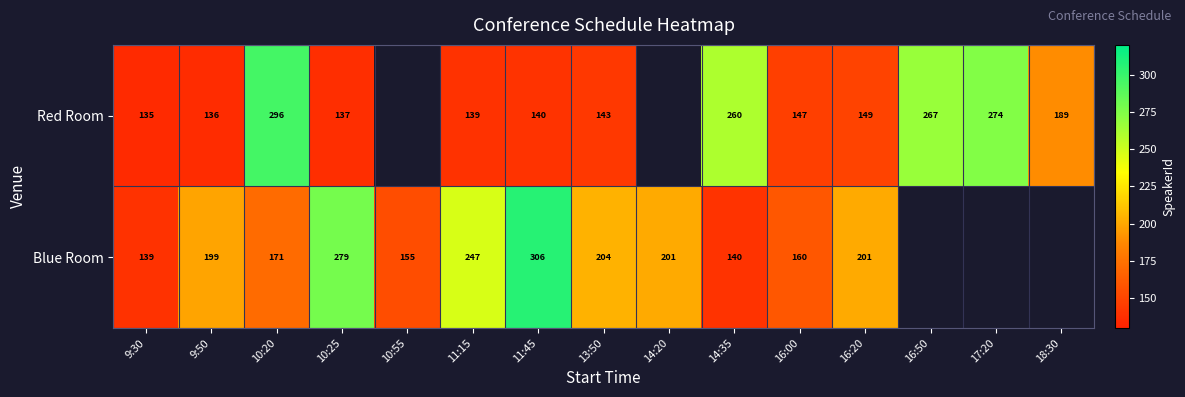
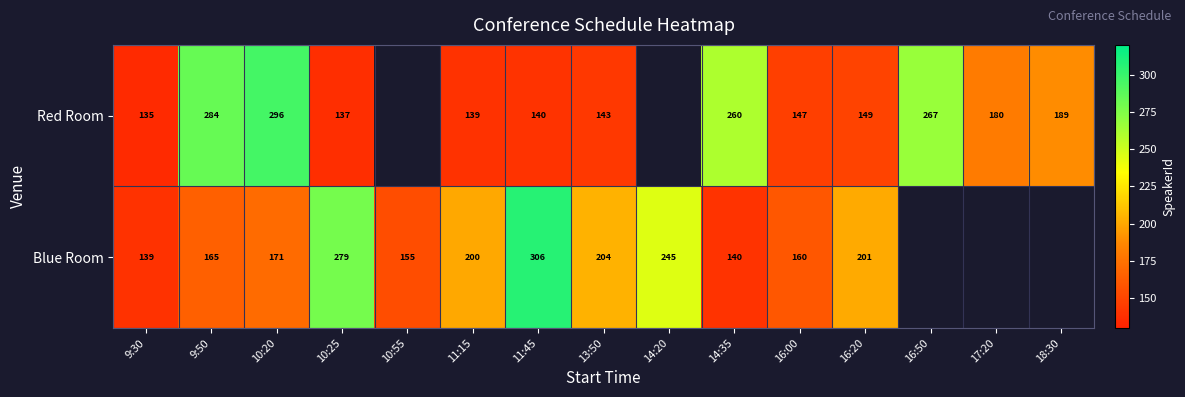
  {
    "Red Room": {
      "9:30": 135,
-     "9:50": 136,
+     "9:50": 284,
      "10:20": 296,
      "10:25": 137,
      "11:15": 139,
      "11:45": 140,
      "13:50": 143,
      "14:35": 260,
      "16:00": 147,
      "16:20": 149,
      "16:50": 267,
-     "17:20": 274,
+     "17:20": 180,
      "18:30": 189
    },
    "Blue Room": {
      "9:30": 139,
-     "9:50": 199,
+     "9:50": 165,
      "10:20": 171,
      "10:25": 279,
      "10:55": 155,
-     "11:15": 247,
+     "11:15": 200,
      "11:45": 306,
      "13:50": 204,
-     "14:20": 201,
+     "14:20": 245,
      "14:35": 140,
      "16:00": 160,
      "16:20": 201
    }
  }
